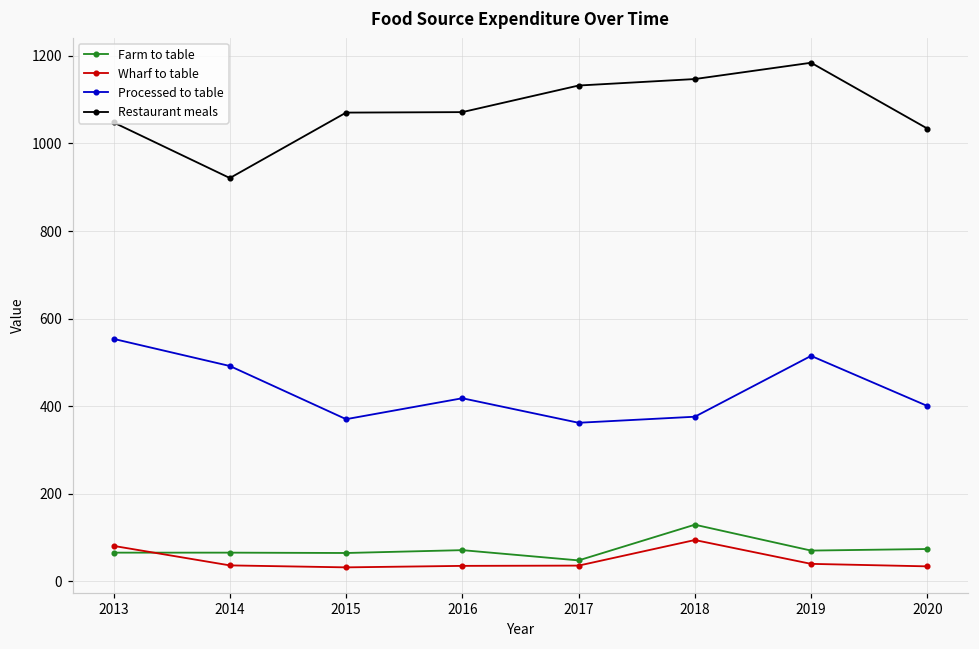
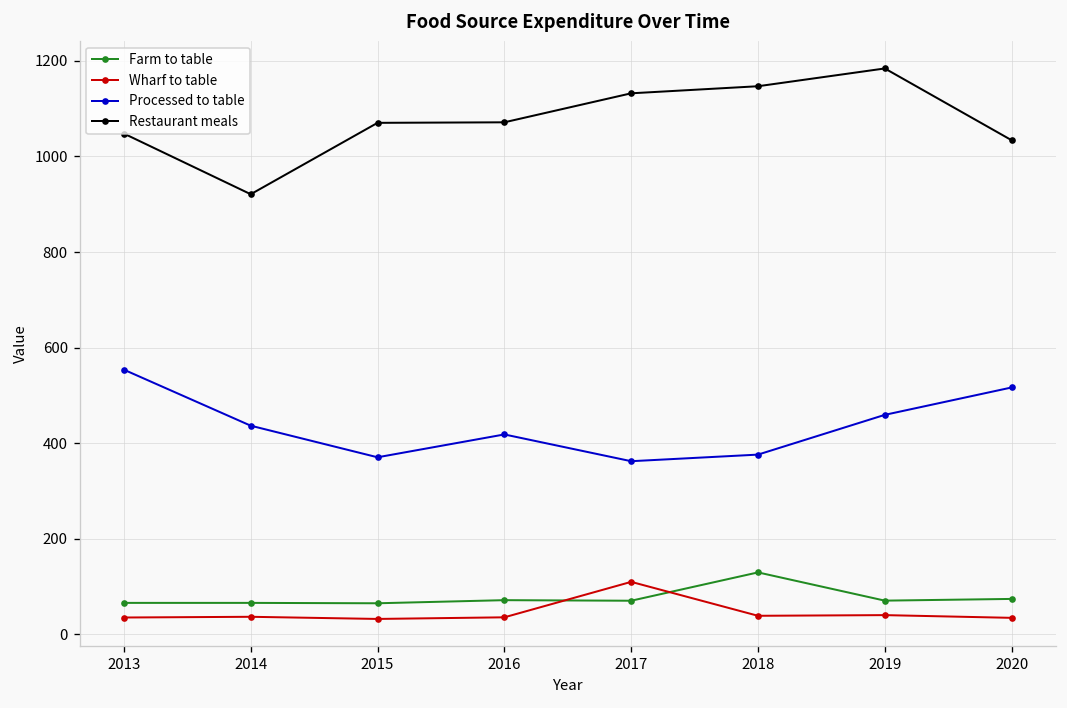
  {
    "Farm to table": {
      "2013": 70,
      "2014": 70,
      "2015": 70,
      "2016": 70,
-     "2017": 50,
+     "2017": 70,
      "2018": 130,
      "2019": 70,
      "2020": 70
    },
    "Wharf to table": {
-     "2013": 80,
+     "2013": 40,
      "2014": 40,
      "2015": 30,
      "2016": 40,
-     "2017": 40,
-     "2018": 90,
+     "2017": 110,
+     "2018": 40,
      "2019": 40,
      "2020": 30
    },
    "Processed to table": {
      "2013": 550,
-     "2014": 490,
+     "2014": 440,
      "2015": 370,
      "2016": 420,
      "2017": 360,
      "2018": 380,
-     "2019": 520,
-     "2020": 400
+     "2019": 460,
+     "2020": 520
    },
    "Restaurant meals": {
      "2013": 1050,
      "2014": 920,
      "2015": 1070,
      "2016": 1070,
      "2017": 1130,
      "2018": 1150,
      "2019": 1180,
      "2020": 1030
    }
  }
